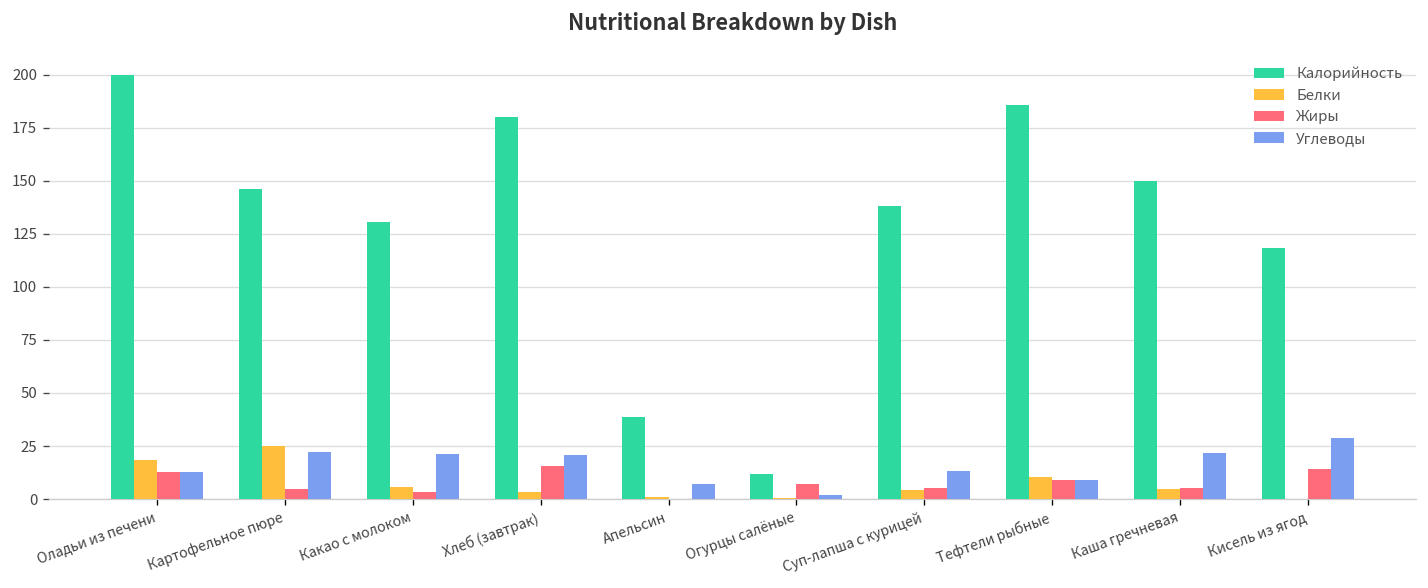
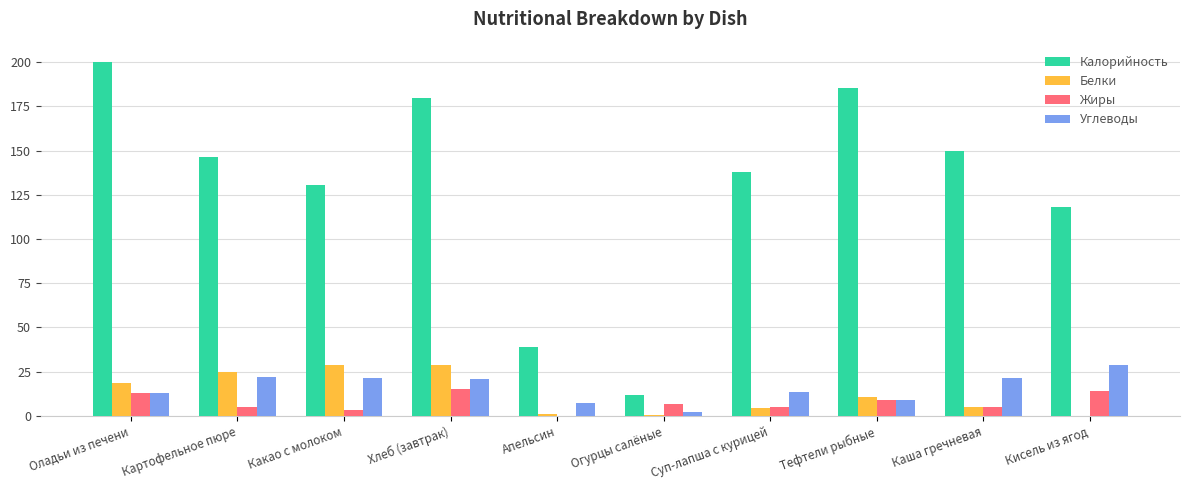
  {
    "Калорийность": {
      "Оладьи из печени": 200,
      "Картофельное пюре": 146,
      "Какао с молоком": 130,
      "Хлеб (завтрак)": 180,
      "Апельсин": 39,
      "Огурцы салёные": 12,
      "Суп-лапша с курицей": 138,
      "Тефтели рыбные": 186,
      "Каша гречневая": 150,
      "Кисель из ягод": 118
    },
    "Белки": {
      "Оладьи из печени": 18,
      "Картофельное пюре": 25,
-     "Какао с молоком": 6,
-     "Хлеб (завтрак)": 3,
+     "Какао с молоком": 29,
+     "Хлеб (завтрак)": 29,
      "Суп-лапша с курицей": 4,
      "Тефтели рыбные": 11,
      "Каша гречневая": 5
    },
    "Жиры": {
      "Оладьи из печени": 13,
      "Картофельное пюре": 5,
      "Какао с молоком": 4,
      "Хлеб (завтрак)": 15,
      "Апельсин": 0,
      "Огурцы салёные": 7,
      "Суп-лапша с курицей": 5,
      "Тефтели рыбные": 9,
      "Каша гречневая": 5,
      "Кисель из ягод": 14
    },
    "Углеводы": {
      "Оладьи из печени": 13,
      "Картофельное пюре": 22,
      "Какао с молоком": 21,
      "Хлеб (завтрак)": 21,
      "Апельсин": 7,
      "Огурцы салёные": 2,
      "Суп-лапша с курицей": 13,
      "Тефтели рыбные": 9,
      "Каша гречневая": 22,
      "Кисель из ягод": 29
    }
  }
